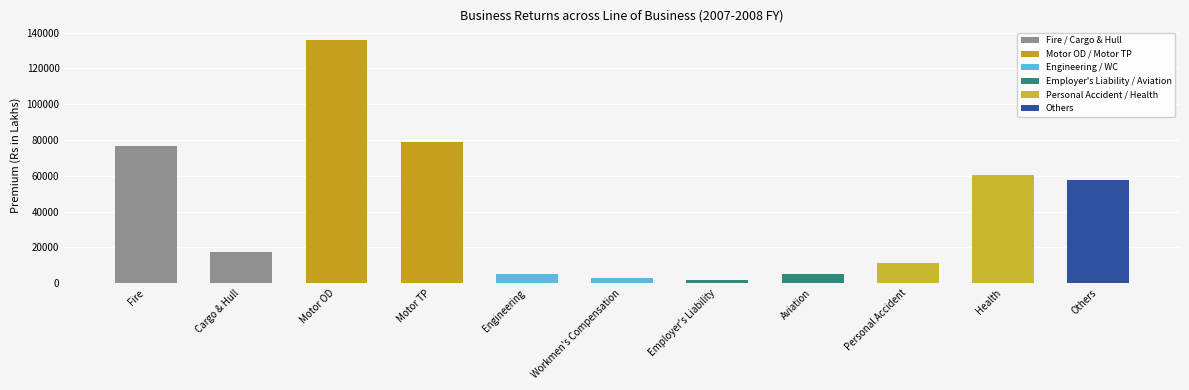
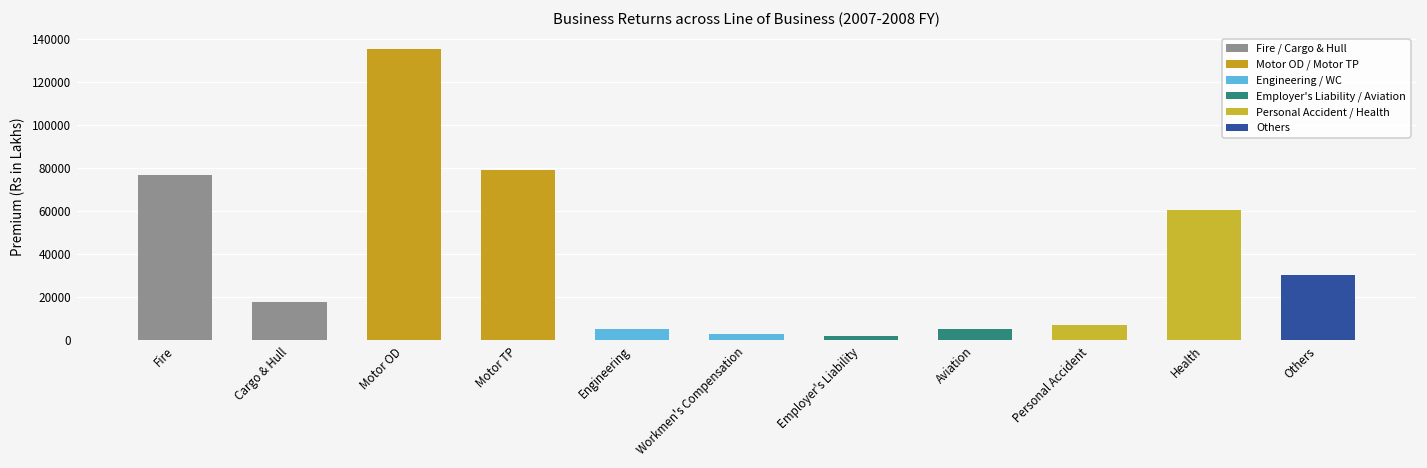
  {
    "Fire": 77000,
    "Cargo & Hull": 17000,
    "Motor OD": 136000,
    "Motor TP": 79000,
    "Engineering": 5000,
    "Workmen's Compensation": 3000,
    "Employer's Liability": 2000,
    "Aviation": 5000,
-   "Personal Accident": 11000,
+   "Personal Accident": 7000,
    "Health": 60000,
-   "Others": 57000
+   "Others": 30000
  }
